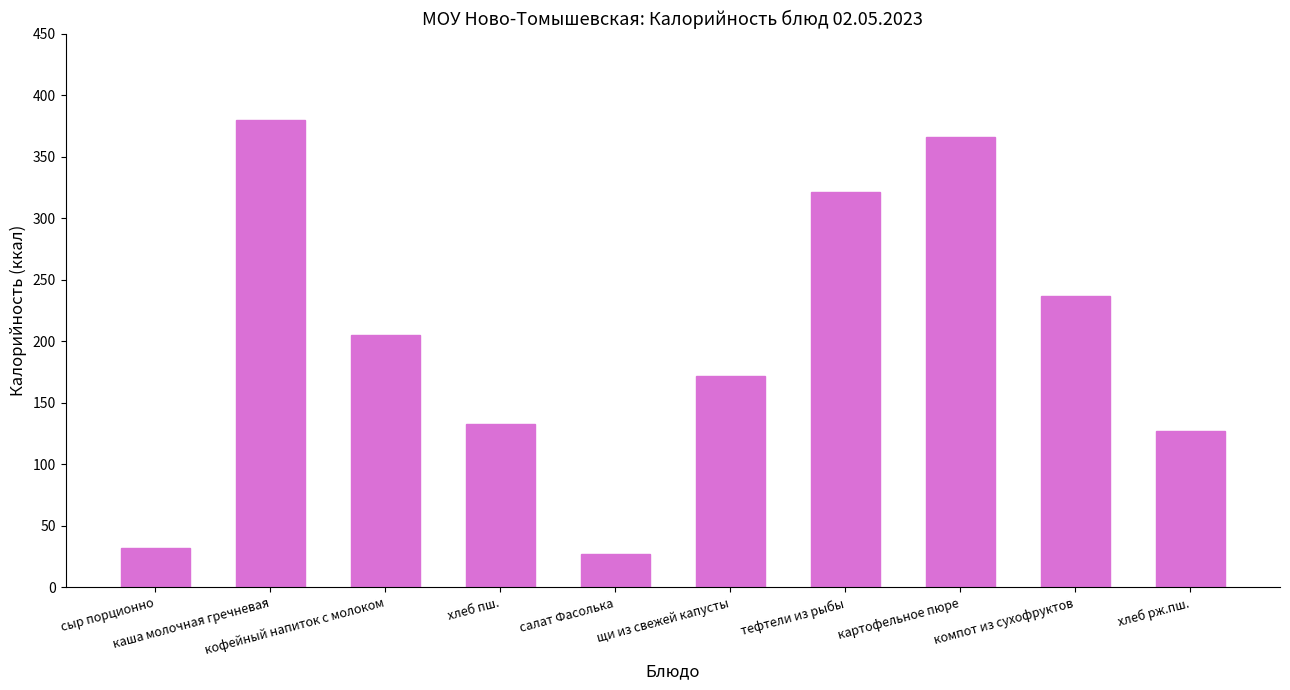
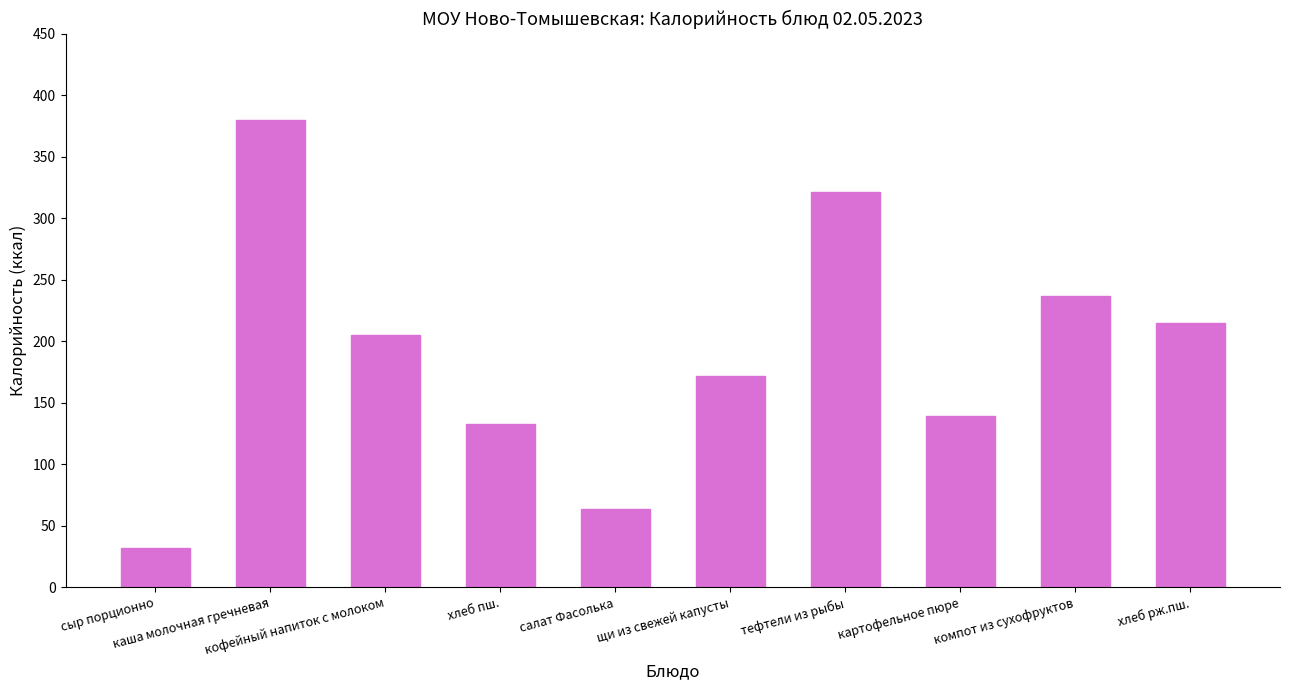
  {
    "сыр порционно": 32,
    "каша молочная гречневая": 380,
    "кофейный напиток с молоком": 205,
    "хлеб пш.": 133,
-   "салат Фасолька": 27,
+   "салат Фасолька": 64,
    "щи из свежей капусты": 172,
    "тефтели из рыбы": 321,
-   "картофельное пюре": 366,
+   "картофельное пюре": 139,
    "компот из сухофруктов": 237,
-   "хлеб рж.пш.": 127
+   "хлеб рж.пш.": 215
  }
